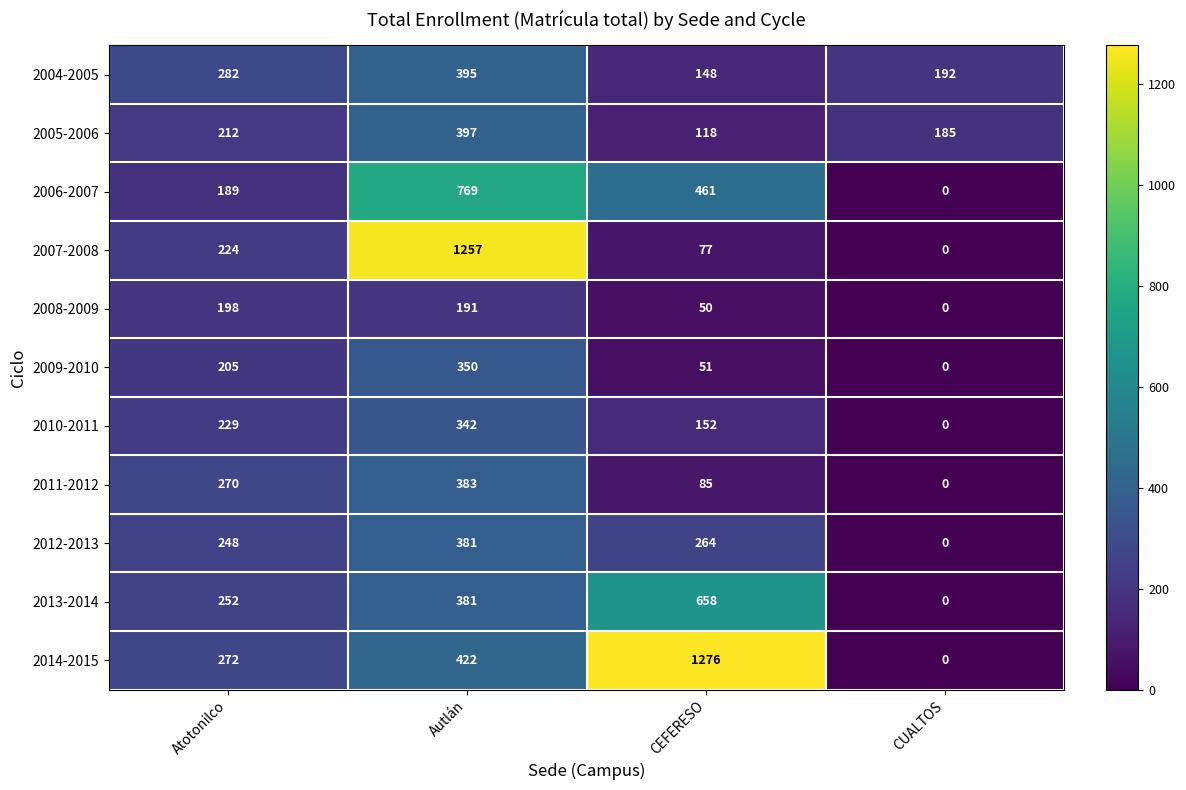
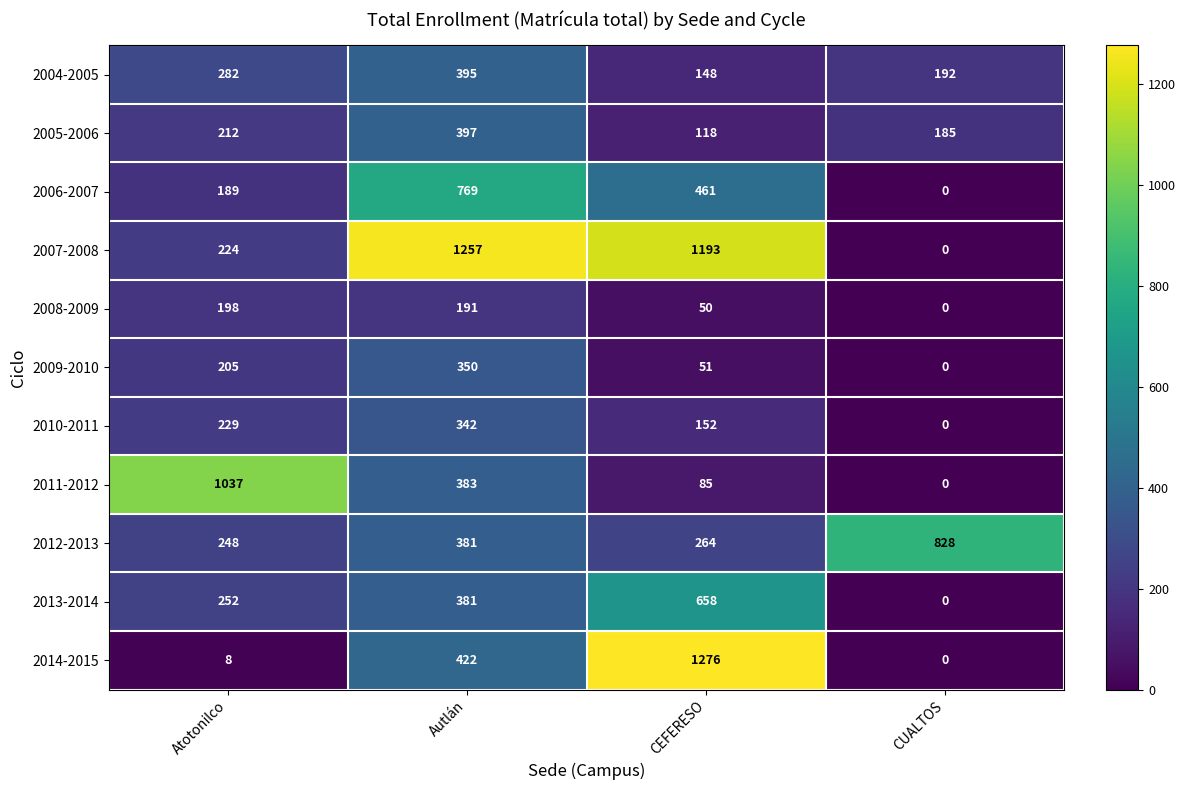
  {
    "2004-2005": {
      "Atotonilco": 282,
      "Autlán": 395,
      "CEFERESO": 148,
      "CUALTOS": 192
    },
    "2005-2006": {
      "Atotonilco": 212,
      "Autlán": 397,
      "CEFERESO": 118,
      "CUALTOS": 185
    },
    "2006-2007": {
      "Atotonilco": 189,
      "Autlán": 769,
      "CEFERESO": 461,
      "CUALTOS": 0
    },
    "2007-2008": {
      "Atotonilco": 224,
      "Autlán": 1257,
-     "CEFERESO": 77,
+     "CEFERESO": 1193,
      "CUALTOS": 0
    },
    "2008-2009": {
      "Atotonilco": 198,
      "Autlán": 191,
      "CEFERESO": 50,
      "CUALTOS": 0
    },
    "2009-2010": {
      "Atotonilco": 205,
      "Autlán": 350,
      "CEFERESO": 51,
      "CUALTOS": 0
    },
    "2010-2011": {
      "Atotonilco": 229,
      "Autlán": 342,
      "CEFERESO": 152,
      "CUALTOS": 0
    },
    "2011-2012": {
-     "Atotonilco": 270,
+     "Atotonilco": 1037,
      "Autlán": 383,
      "CEFERESO": 85,
      "CUALTOS": 0
    },
    "2012-2013": {
      "Atotonilco": 248,
      "Autlán": 381,
      "CEFERESO": 264,
-     "CUALTOS": 0
+     "CUALTOS": 828
    },
    "2013-2014": {
      "Atotonilco": 252,
      "Autlán": 381,
      "CEFERESO": 658,
      "CUALTOS": 0
    },
    "2014-2015": {
-     "Atotonilco": 272,
+     "Atotonilco": 8,
      "Autlán": 422,
      "CEFERESO": 1276,
      "CUALTOS": 0
    }
  }
